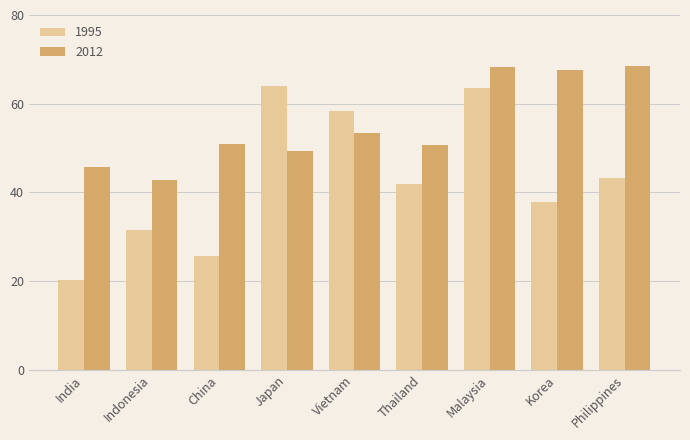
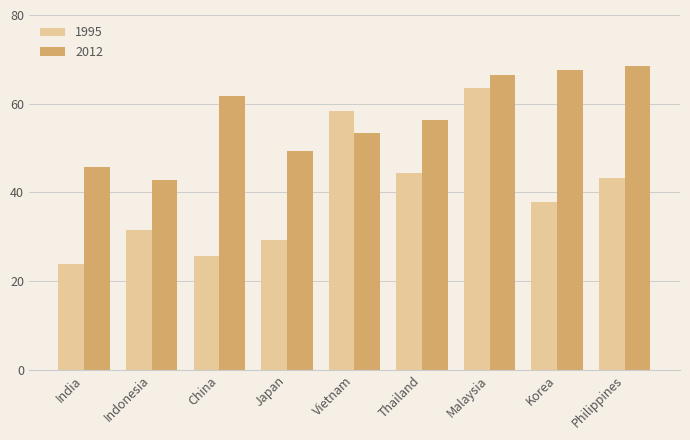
  {
    "1995": {
-     "India": 20,
+     "India": 24,
      "Indonesia": 32,
      "China": 26,
-     "Japan": 64,
+     "Japan": 29,
      "Vietnam": 58,
-     "Thailand": 42,
+     "Thailand": 44,
      "Malaysia": 63,
      "Korea": 38,
      "Philippines": 43
    },
    "2012": {
      "India": 46,
      "Indonesia": 43,
-     "China": 51,
+     "China": 62,
      "Japan": 49,
      "Vietnam": 53,
-     "Thailand": 51,
-     "Malaysia": 68,
+     "Thailand": 56,
+     "Malaysia": 66,
      "Korea": 68,
      "Philippines": 68
    }
  }
